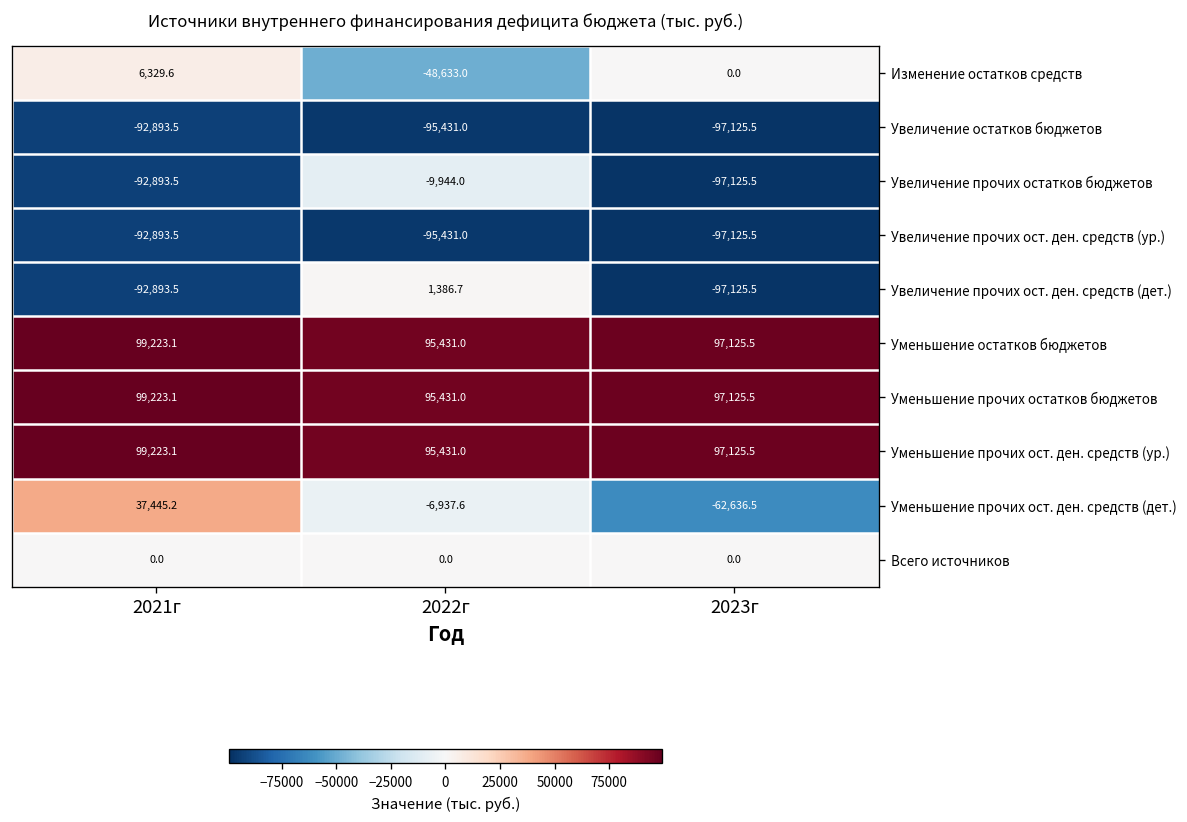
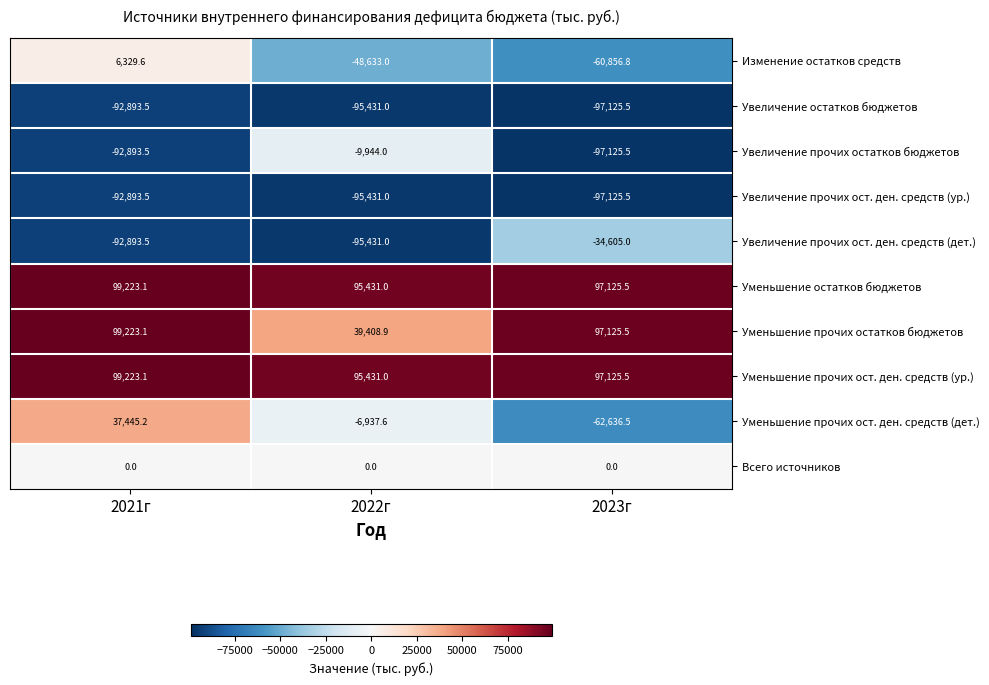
  {
    "Изменение остатков средств": {
      "2021г": "6,329.6",
      "2022г": "-48,633.0",
-     "2023г": "0.0"
+     "2023г": "-60,856.8"
    },
    "Увеличение остатков бюджетов": {
      "2021г": "-92,893.5",
      "2022г": "-95,431.0",
      "2023г": "-97,125.5"
    },
    "Увеличение прочих остатков бюджетов": {
      "2021г": "-92,893.5",
      "2022г": "-9,944.0",
      "2023г": "-97,125.5"
    },
    "Увеличение прочих ост. ден. средств (ур.)": {
      "2021г": "-92,893.5",
      "2022г": "-95,431.0",
      "2023г": "-97,125.5"
    },
    "Увеличение прочих ост. ден. средств (дет.)": {
      "2021г": "-92,893.5",
-     "2022г": "1,386.7",
-     "2023г": "-97,125.5"
+     "2022г": "-95,431.0",
+     "2023г": "-34,605.0"
    },
    "Уменьшение остатков бюджетов": {
      "2021г": "99,223.1",
      "2022г": "95,431.0",
      "2023г": "97,125.5"
    },
    "Уменьшение прочих остатков бюджетов": {
      "2021г": "99,223.1",
-     "2022г": "95,431.0",
+     "2022г": "39,408.9",
      "2023г": "97,125.5"
    },
    "Уменьшение прочих ост. ден. средств (ур.)": {
      "2021г": "99,223.1",
      "2022г": "95,431.0",
      "2023г": "97,125.5"
    },
    "Уменьшение прочих ост. ден. средств (дет.)": {
      "2021г": "37,445.2",
      "2022г": "-6,937.6",
      "2023г": "-62,636.5"
    },
    "Всего источников": {
      "2021г": "0.0",
      "2022г": "0.0",
      "2023г": "0.0"
    }
  }
